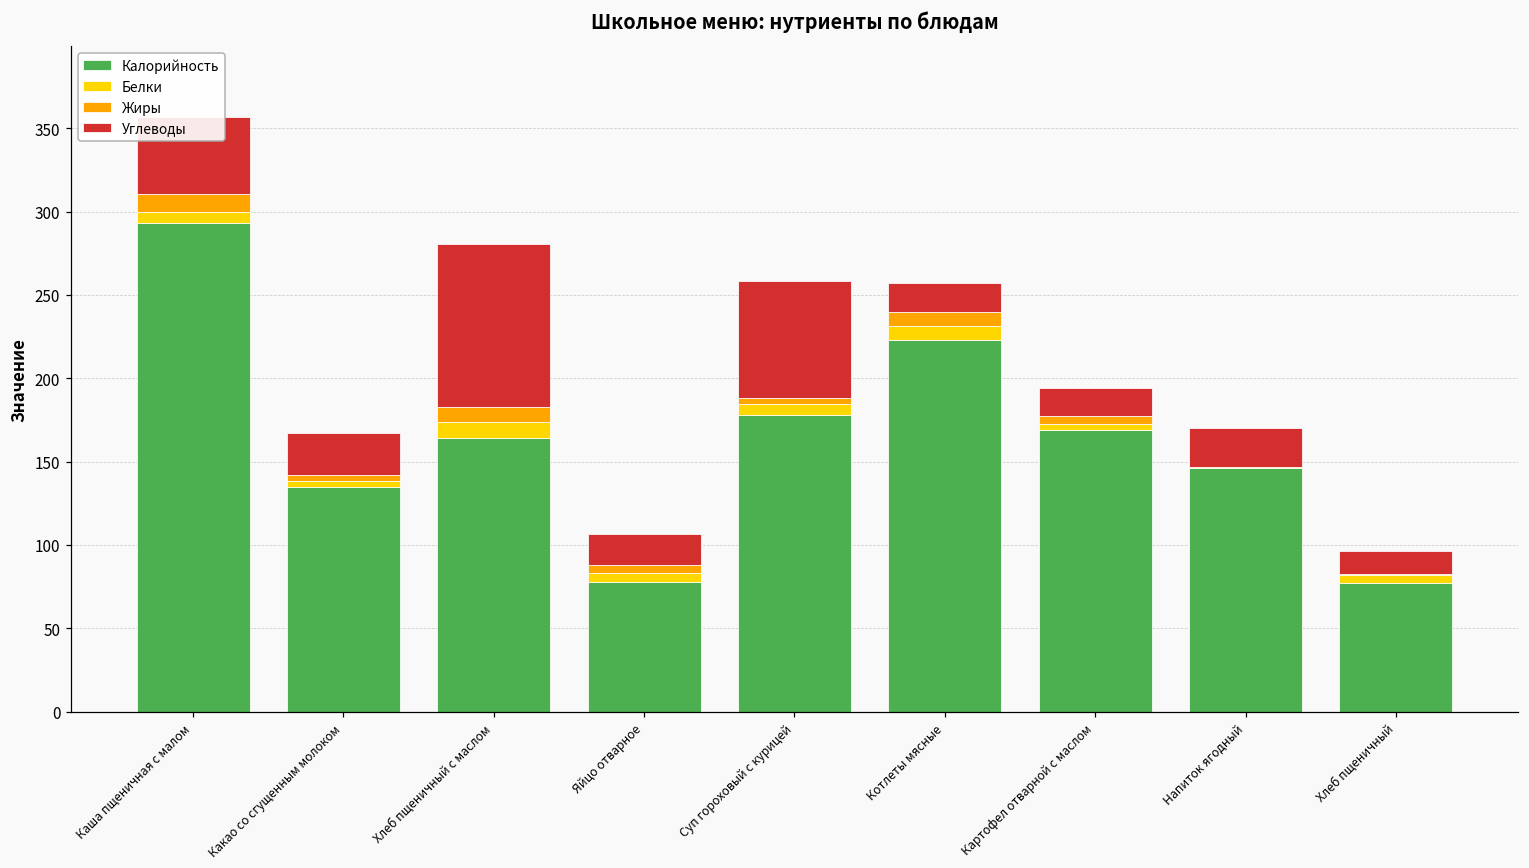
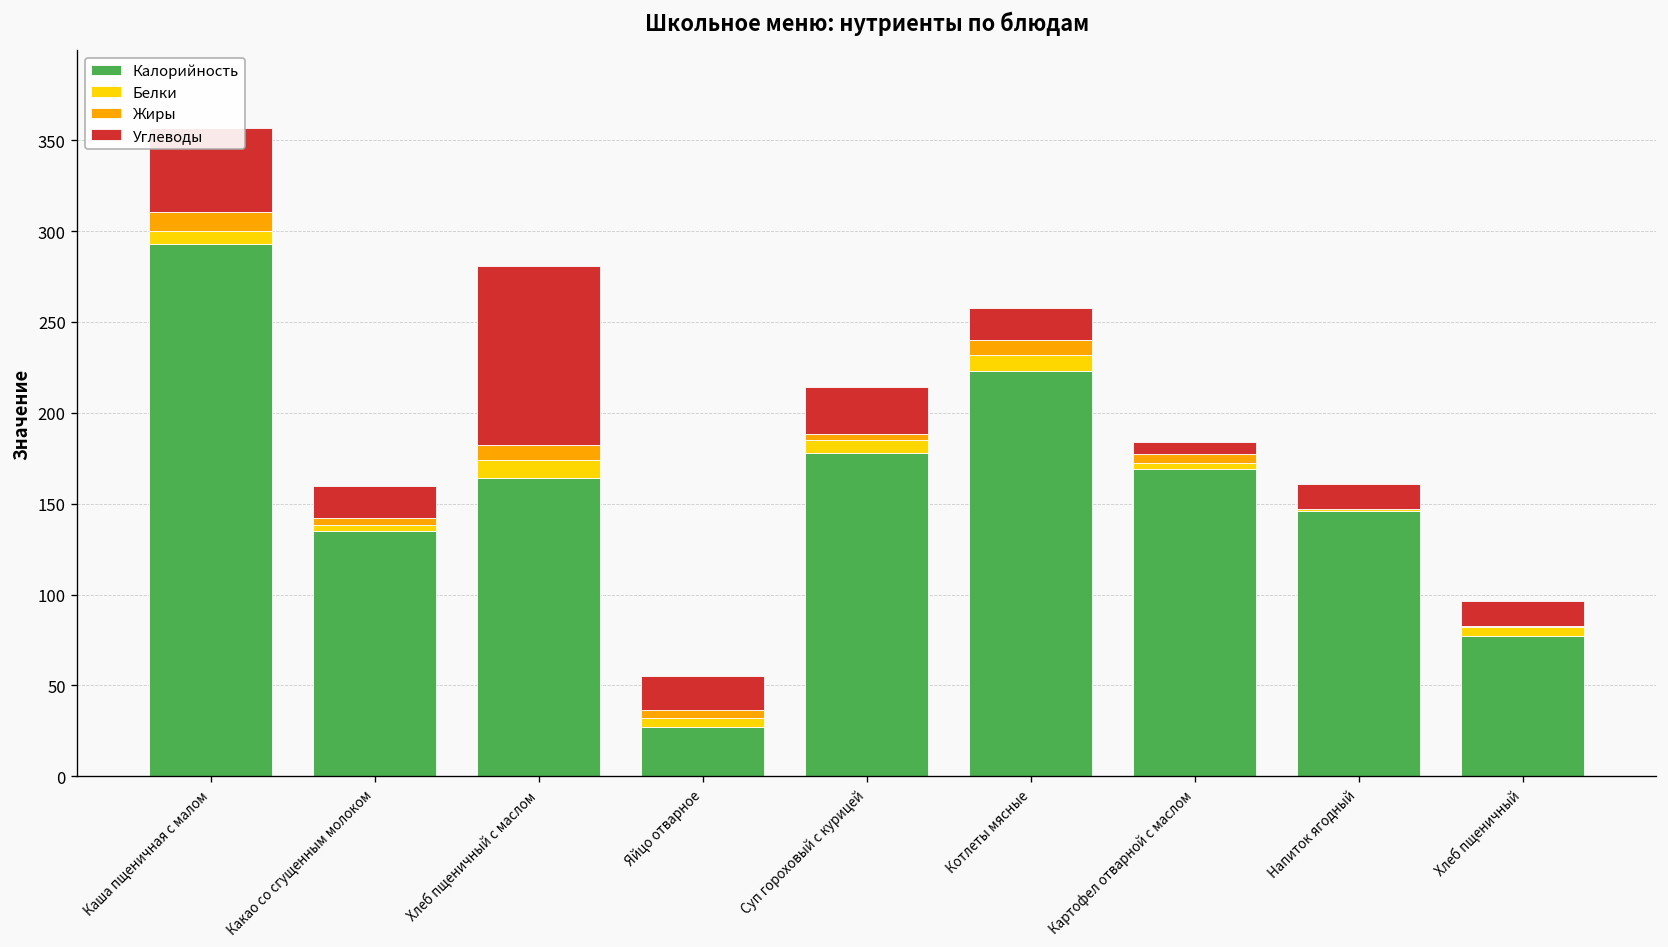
  {
    "Калорийность": {
      "Каша пщеничная с малом": 293,
      "Какао со сгущенным молоком": 135,
      "Хлеб пщеничный с маслом": 164,
-     "Яйцо отварное": 78,
+     "Яйцо отварное": 27,
      "Суп гороховый с курицей": 178,
      "Котлеты мясные": 223,
      "Картофел отварной с маслом": 169,
      "Напиток ягодный": 146,
      "Хлеб пщеничный": 77
    },
    "Углеводы": {
-     "Какао со сгущенным молоком": 25,
+     "Какао со сгущенным молоком": 18,
      "Хлеб пщеничный с маслом": 98,
      "Яйцо отварное": 19,
-     "Суп гороховый с курицей": 70,
+     "Суп гороховый с курицей": 26,
      "Котлеты мясные": 18,
-     "Картофел отварной с маслом": 17,
-     "Напиток ягодный": 23,
+     "Картофел отварной с маслом": 7,
+     "Напиток ягодный": 14,
      "Хлеб пщеничный": 14
    }
  }
